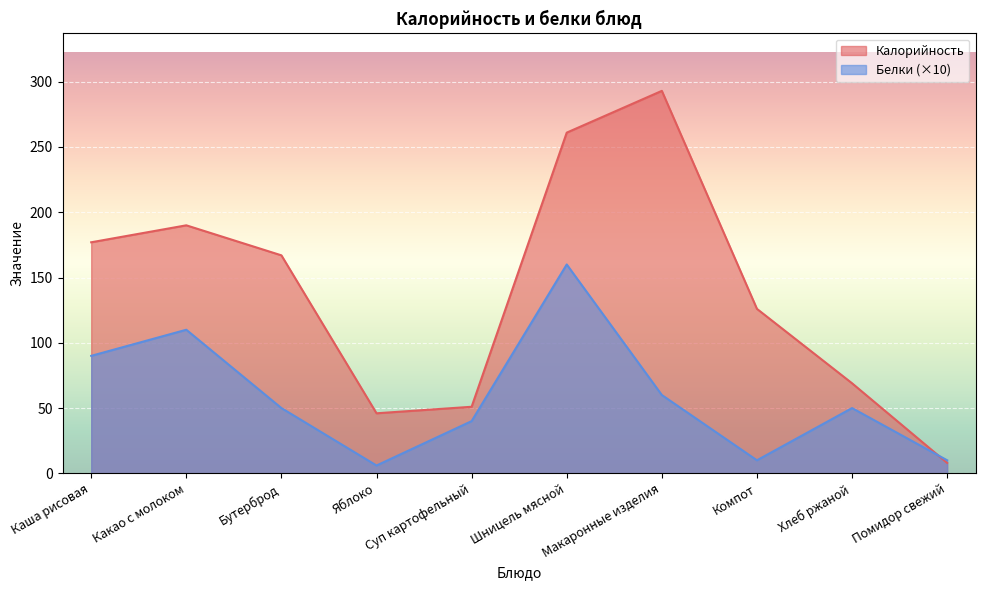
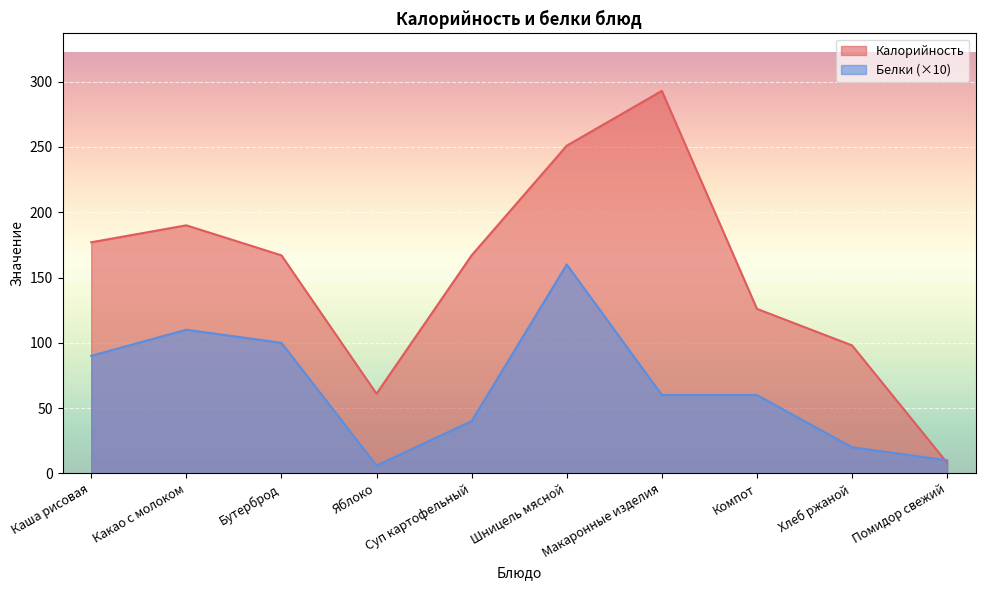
  {
    "Калорийность": {
      "Каша рисовая": 177,
      "Какао с молоком": 190,
      "Бутерброд": 167,
-     "Яблоко": 46,
-     "Суп картофельный": 51,
-     "Шницель мясной": 261,
+     "Яблоко": 61,
+     "Суп картофельный": 167,
+     "Шницель мясной": 251,
      "Макаронные изделия": 293,
      "Компот": 126,
-     "Хлеб ржаной": 69,
+     "Хлеб ржаной": 98,
      "Помидор свежий": 8
    },
    "Белки (×10)": {
      "Каша рисовая": 90,
      "Какао с молоком": 110,
-     "Бутерброд": 50,
+     "Бутерброд": 100,
      "Яблоко": 6,
      "Суп картофельный": 40,
      "Шницель мясной": 160,
      "Макаронные изделия": 60,
-     "Компот": 10,
-     "Хлеб ржаной": 50,
+     "Компот": 60,
+     "Хлеб ржаной": 20,
      "Помидор свежий": 10
    }
  }
